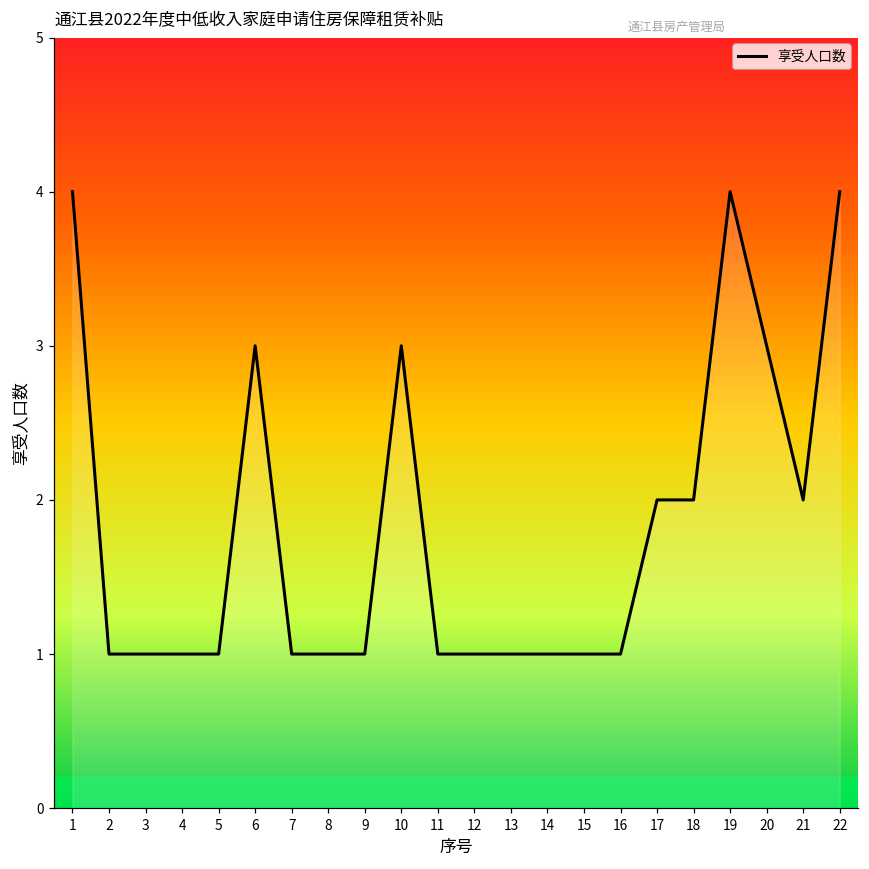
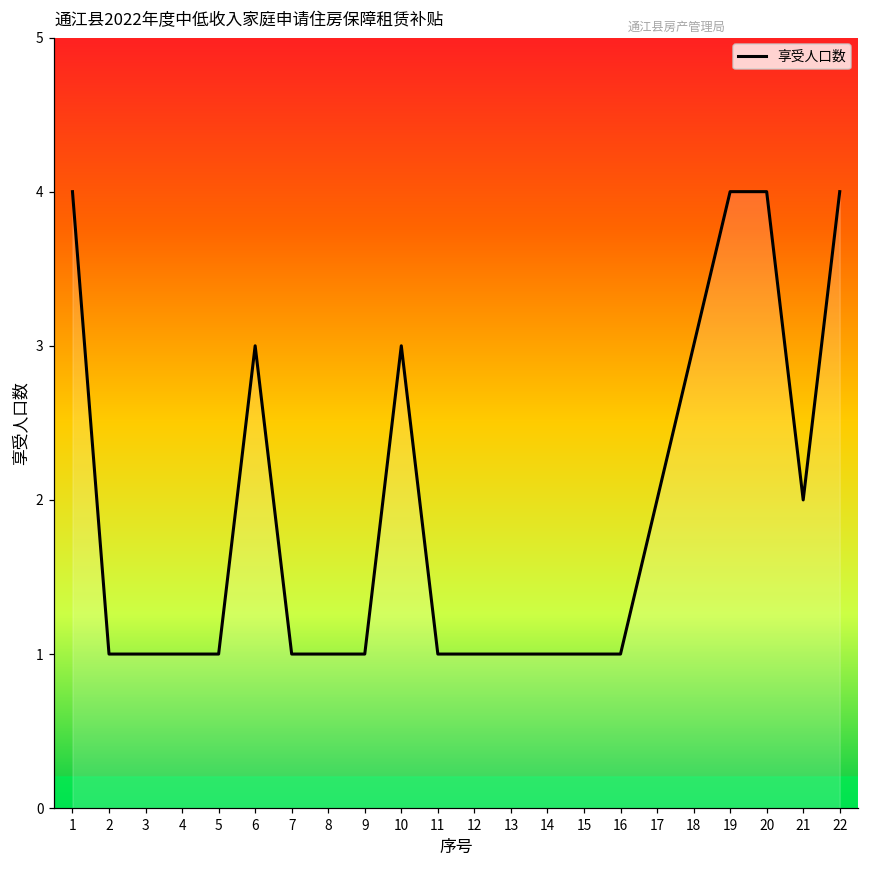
  {
    "1": 4,
    "2": 1,
    "3": 1,
    "4": 1,
    "5": 1,
    "6": 3,
    "7": 1,
    "8": 1,
    "9": 1,
    "10": 3,
    "11": 1,
    "12": 1,
    "13": 1,
    "14": 1,
    "15": 1,
    "16": 1,
    "17": 2,
-   "18": 2,
+   "18": 3,
    "19": 4,
-   "20": 3,
+   "20": 4,
    "21": 2,
    "22": 4
  }
